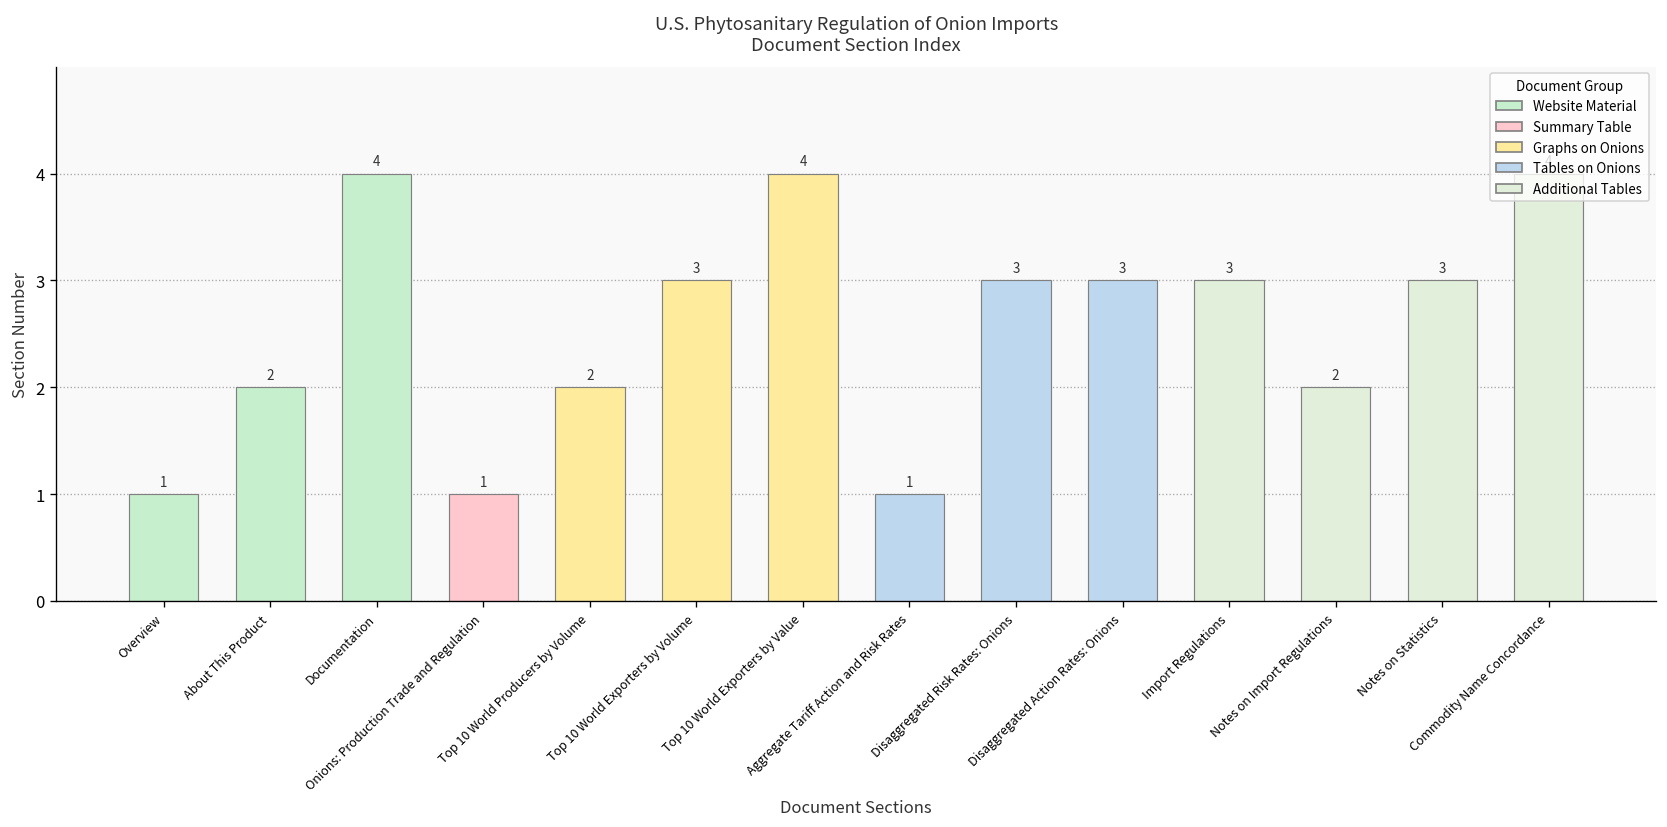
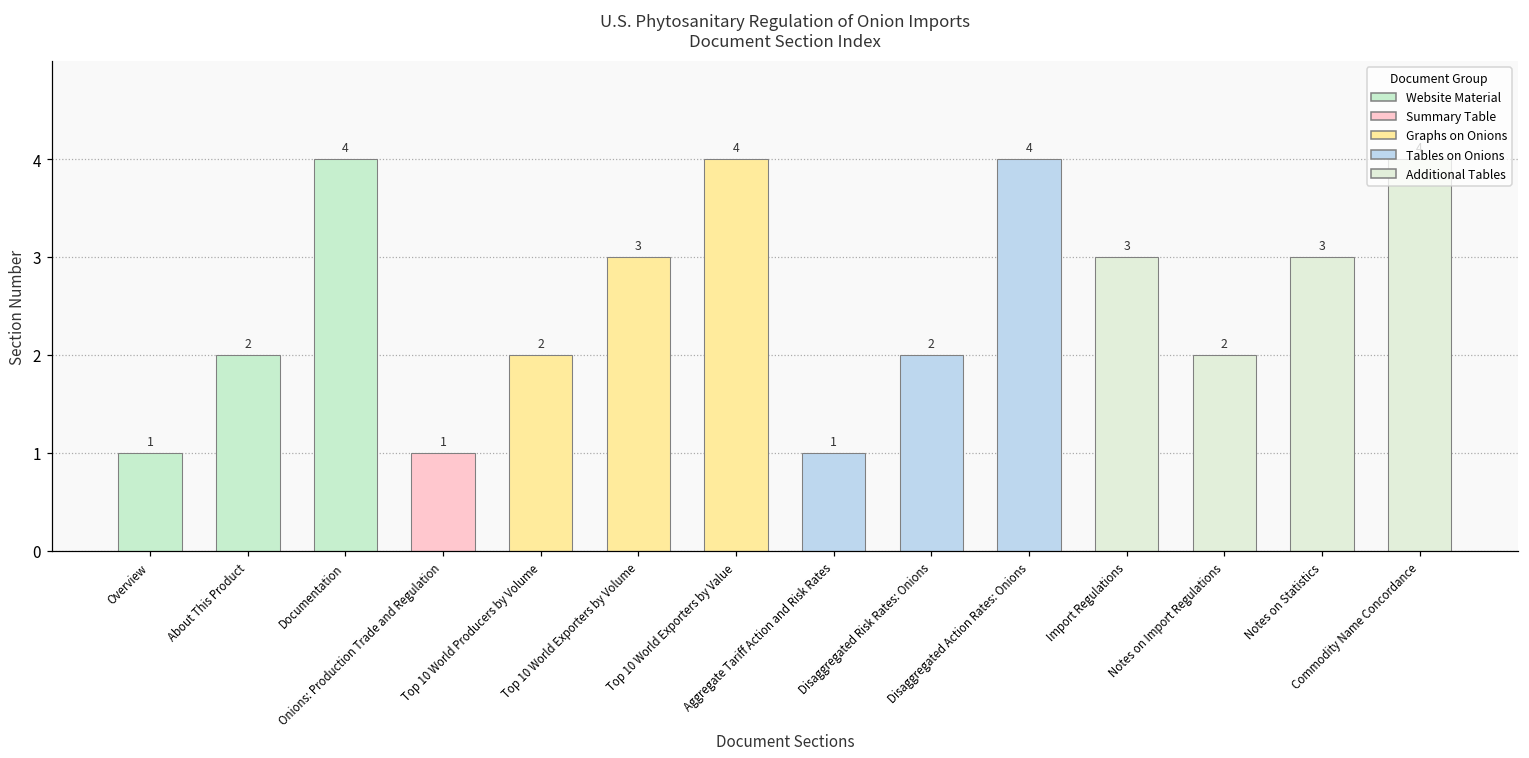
  {
    "Overview": 1,
    "About This Product": 2,
    "Documentation": 4,
    "Onions: Production Trade and Regulation": 1,
    "Top 10 World Producers by Volume": 2,
    "Top 10 World Exporters by Volume": 3,
    "Top 10 World Exporters by Value": 4,
    "Aggregate Tariff Action and Risk Rates": 1,
-   "Disaggregated Risk Rates: Onions": 3,
-   "Disaggregated Action Rates: Onions": 3,
+   "Disaggregated Risk Rates: Onions": 2,
+   "Disaggregated Action Rates: Onions": 4,
    "Import Regulations": 3,
    "Notes on Import Regulations": 2,
    "Notes on Statistics": 3
  }
